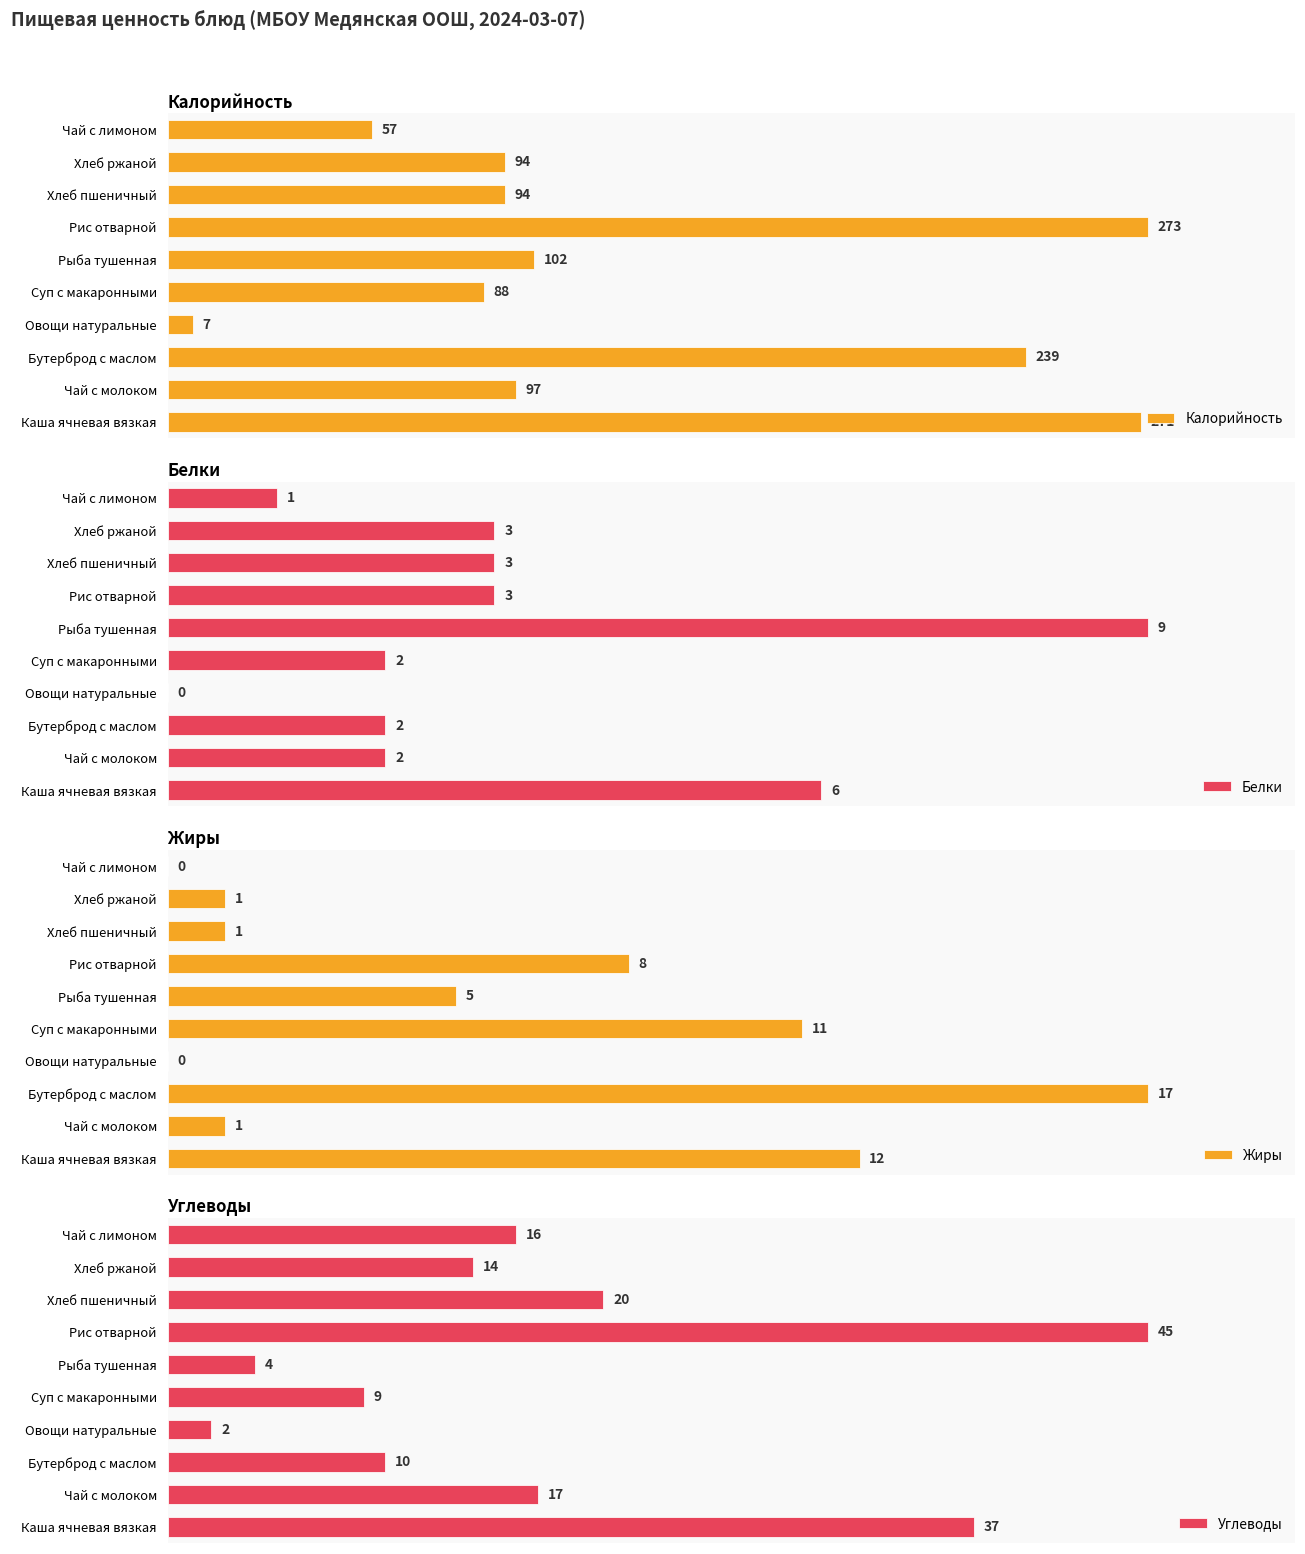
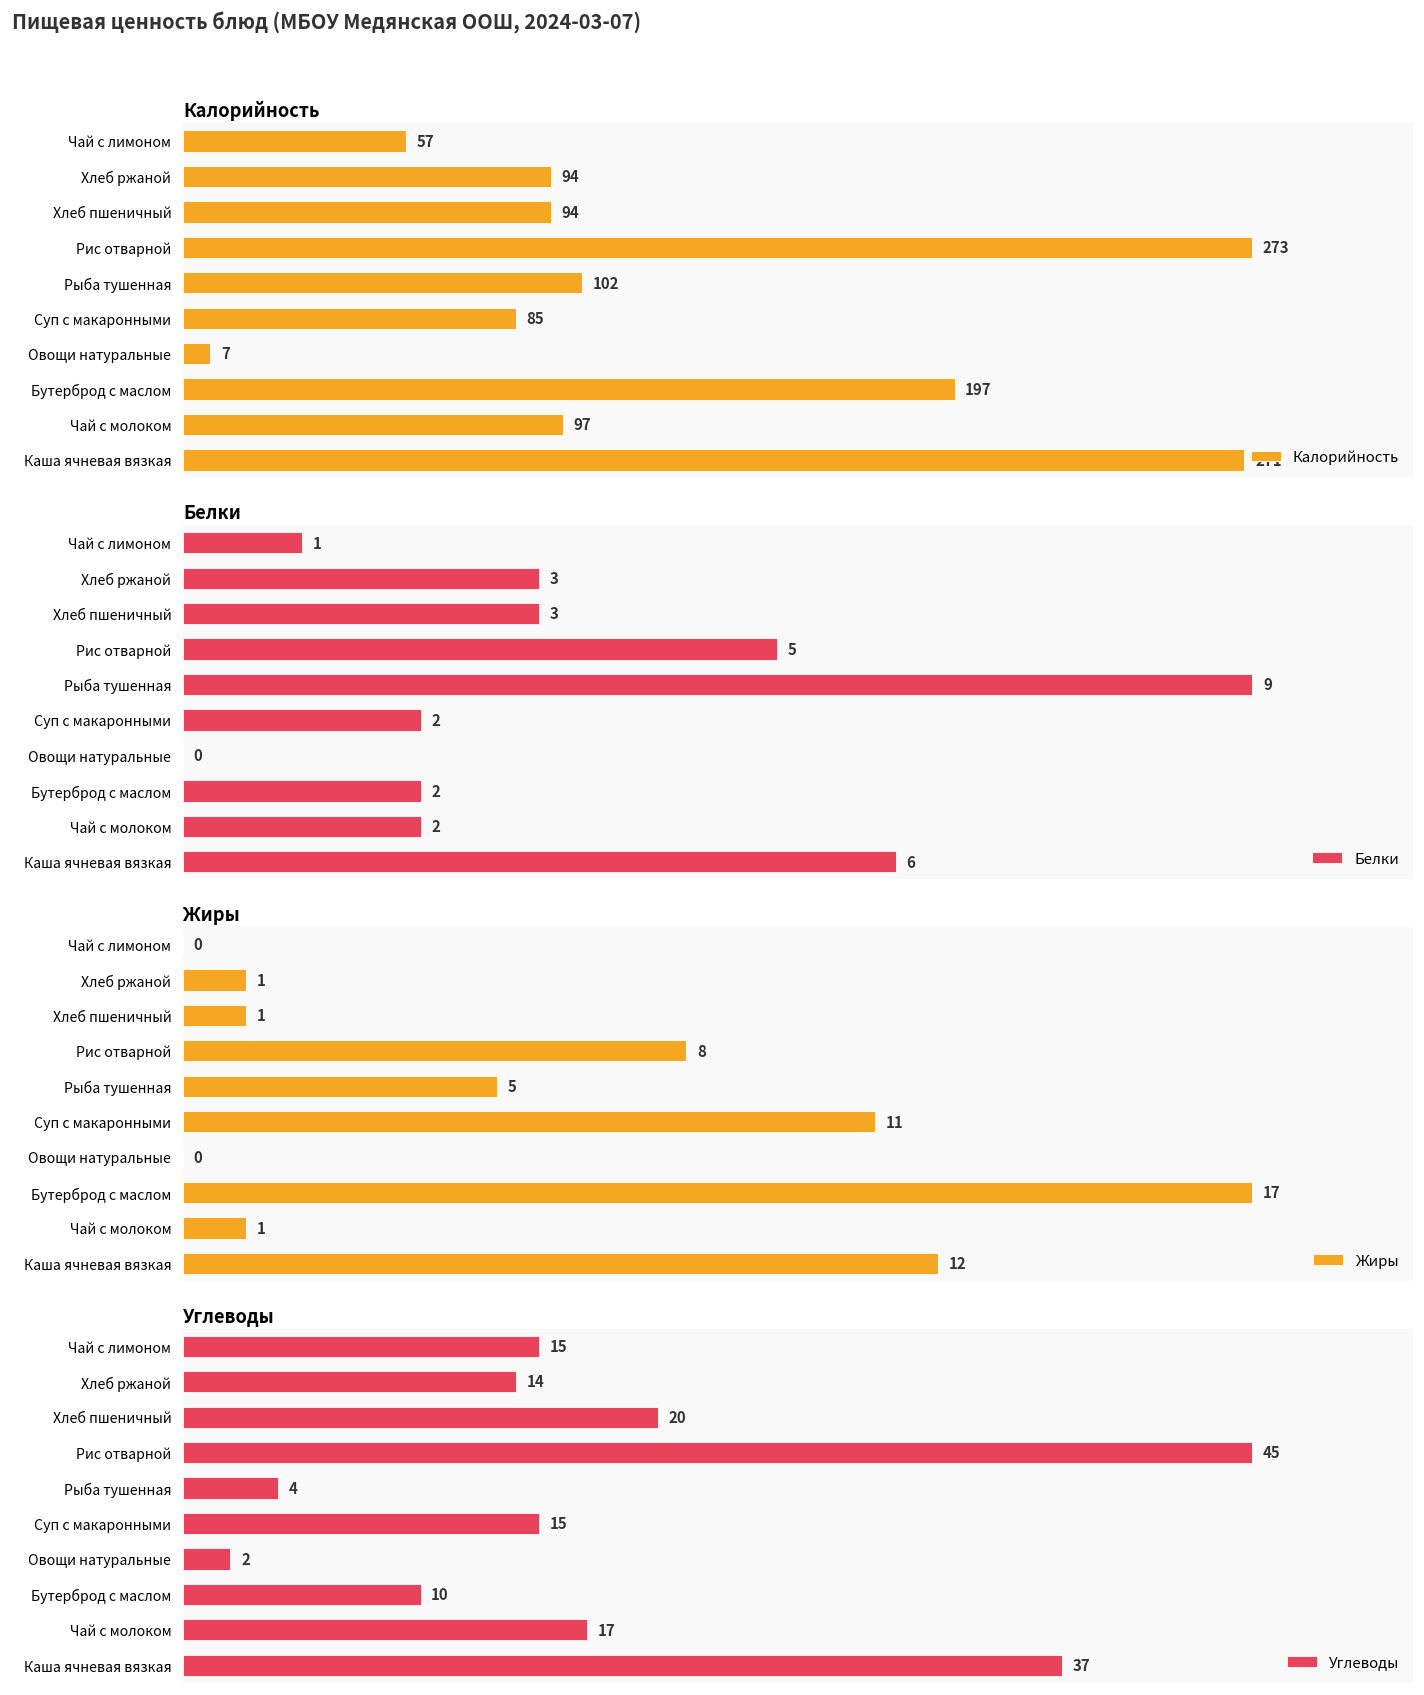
  {
    "Калорийность": {
      "Чай с лимоном": 57,
      "Хлеб ржаной": 94,
      "Хлеб пшеничный": 94,
      "Рис отварной": 273,
      "Рыба тушенная": 102,
-     "Суп с макаронными": 88,
+     "Суп с макаронными": 85,
      "Овощи натуральные": 7,
-     "Бутерброд с маслом": 239,
+     "Бутерброд с маслом": 197,
      "Чай с молоком": 97,
      "Каша ячневая вязкая": 271
    },
    "Белки": {
      "Чай с лимоном": 1,
      "Хлеб ржаной": 3,
      "Хлеб пшеничный": 3,
-     "Рис отварной": 3,
+     "Рис отварной": 5,
      "Рыба тушенная": 9,
      "Суп с макаронными": 2,
      "Овощи натуральные": 0,
      "Бутерброд с маслом": 2,
      "Чай с молоком": 2,
      "Каша ячневая вязкая": 6
    },
    "Жиры": {
      "Чай с лимоном": 0,
      "Хлеб ржаной": 1,
      "Хлеб пшеничный": 1,
      "Рис отварной": 8,
      "Рыба тушенная": 5,
      "Суп с макаронными": 11,
      "Овощи натуральные": 0,
      "Бутерброд с маслом": 17,
      "Чай с молоком": 1,
      "Каша ячневая вязкая": 12
    },
    "Углеводы": {
-     "Чай с лимоном": 16,
+     "Чай с лимоном": 15,
      "Хлеб ржаной": 14,
      "Хлеб пшеничный": 20,
      "Рис отварной": 45,
      "Рыба тушенная": 4,
-     "Суп с макаронными": 9,
+     "Суп с макаронными": 15,
      "Овощи натуральные": 2,
      "Бутерброд с маслом": 10,
      "Чай с молоком": 17,
      "Каша ячневая вязкая": 37
    }
  }
